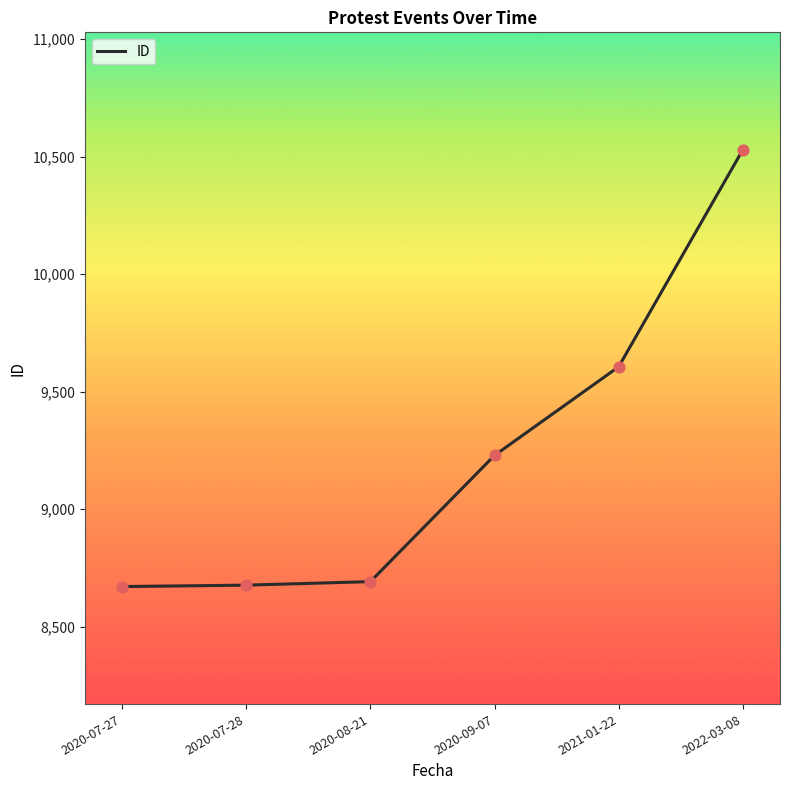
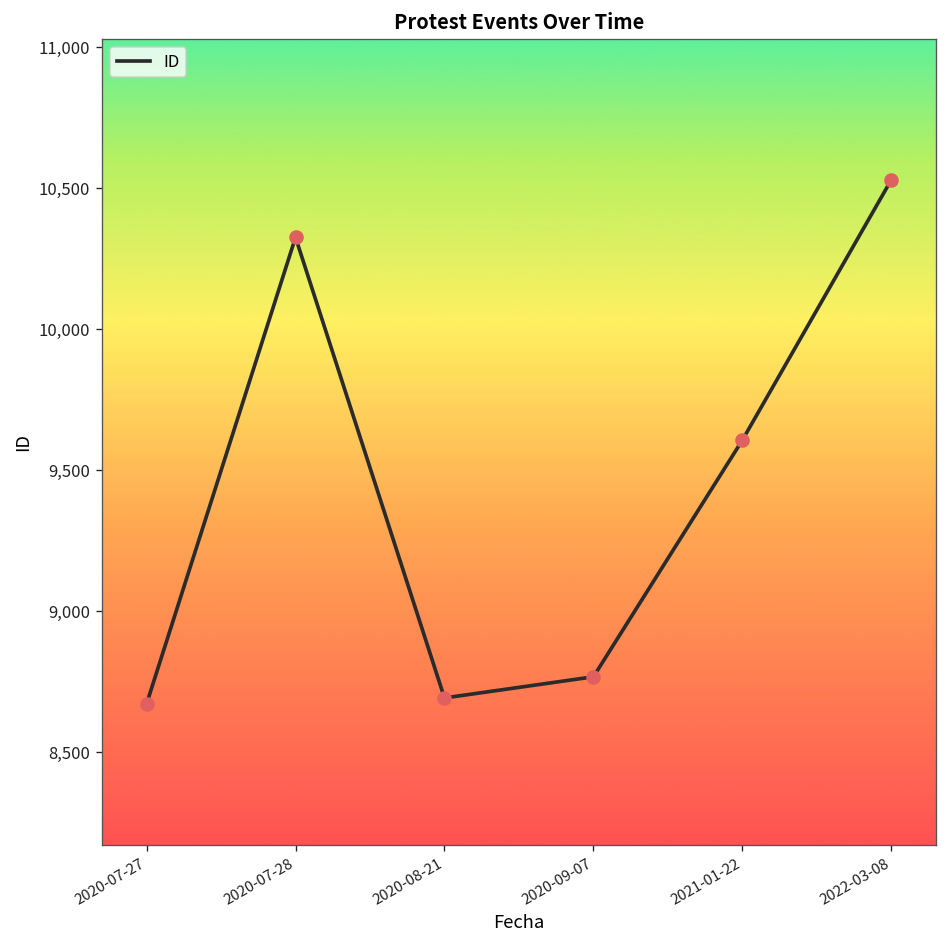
  {
    "2020-07-27": "8,670",
-   "2020-07-28": "8,680",
+   "2020-07-28": "10,330",
    "2020-08-21": "8,690",
-   "2020-09-07": "9,230",
+   "2020-09-07": "8,770",
    "2021-01-22": "9,610",
    "2022-03-08": "10,530"
  }
